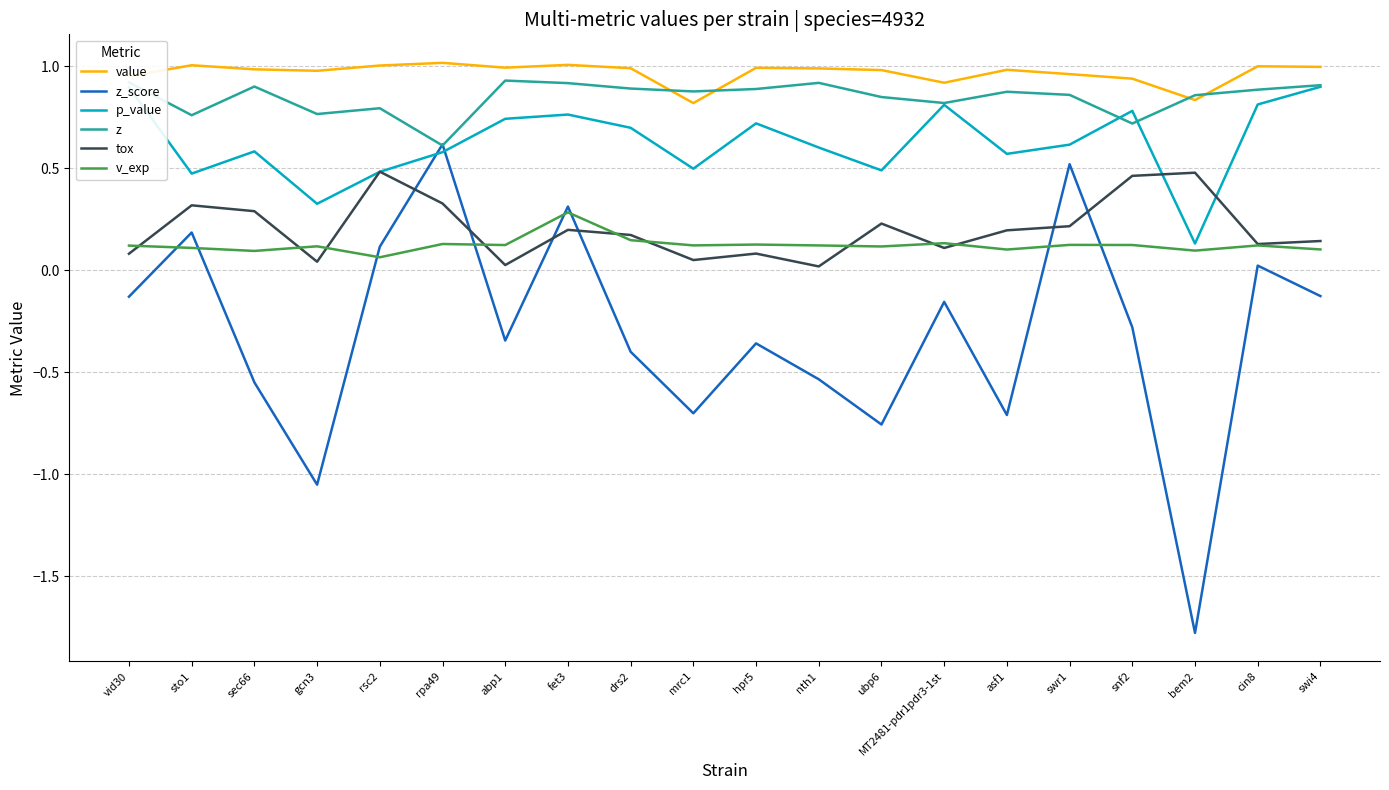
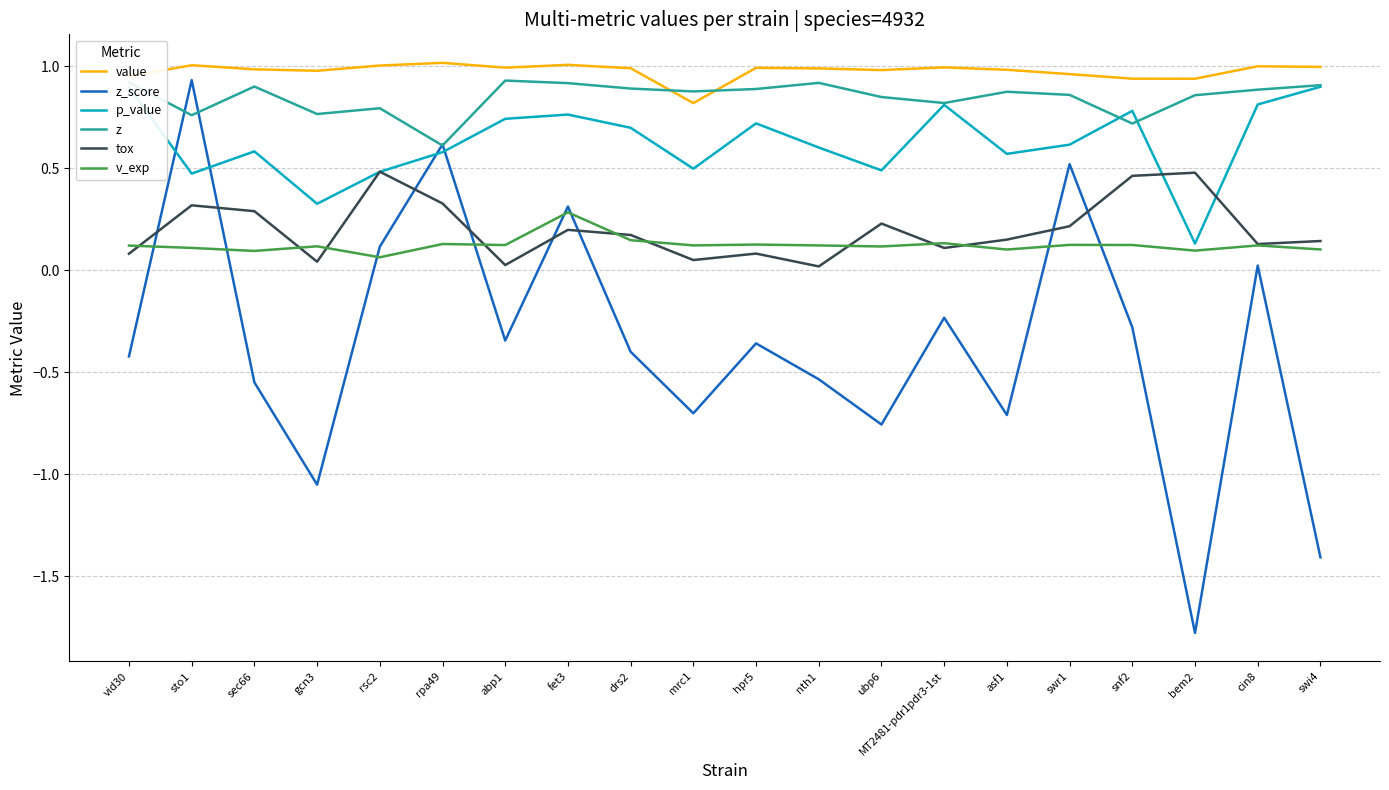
  {
    "value": {
      "sto1": 1.01,
      "sec66": 0.99,
      "gcn3": 0.98,
      "rsc2": 1.00,
      "rpa49": 1.02,
      "abp1": 0.99,
      "fet3": 1.01,
      "drs2": 0.99,
      "mrc1": 0.82,
      "hpr5": 0.99,
      "nth1": 0.99,
      "ubp6": 0.98,
-     "MT2481-pdr1pdr3-1st": 0.92,
+     "MT2481-pdr1pdr3-1st": 0.99,
      "asf1": 0.98,
      "swr1": 0.96,
      "snf2": 0.94,
-     "bem2": 0.83,
+     "bem2": 0.94,
      "cin8": 1.00,
      "swi4": 1.00
    },
    "z_score": {
-     "vid30": -0.13,
-     "sto1": 0.19,
+     "vid30": -0.42,
+     "sto1": 0.93,
      "sec66": -0.55,
      "gcn3": -1.05,
      "rsc2": 0.12,
      "abp1": -0.34,
      "fet3": 0.31,
      "drs2": -0.40,
      "mrc1": -0.70,
      "hpr5": -0.36,
      "nth1": -0.53,
      "ubp6": -0.76,
-     "MT2481-pdr1pdr3-1st": -0.15,
+     "MT2481-pdr1pdr3-1st": -0.23,
      "asf1": -0.71,
      "swr1": 0.52,
      "snf2": -0.28,
      "bem2": -1.78,
      "cin8": 0.02,
-     "swi4": -0.13
+     "swi4": -1.41
    },
    "tox": {
      "vid30": 0.08,
      "sto1": 0.32,
      "sec66": 0.29,
      "gcn3": 0.04,
      "rpa49": 0.33,
      "abp1": 0.03,
      "fet3": 0.20,
      "drs2": 0.17,
      "mrc1": 0.05,
      "hpr5": 0.08,
      "nth1": 0.02,
      "ubp6": 0.23,
      "MT2481-pdr1pdr3-1st": 0.11,
-     "asf1": 0.20,
+     "asf1": 0.15,
      "swr1": 0.22,
      "snf2": 0.46,
      "bem2": 0.48,
      "swi4": 0.14
    },
    "v_exp": {
      "vid30": 0.12,
      "sto1": 0.11,
      "sec66": 0.10,
      "gcn3": 0.12,
      "rsc2": 0.06,
      "rpa49": 0.13,
      "abp1": 0.12,
      "fet3": 0.28,
      "drs2": 0.15,
      "mrc1": 0.12,
      "hpr5": 0.13,
      "nth1": 0.12,
      "ubp6": 0.12,
      "MT2481-pdr1pdr3-1st": 0.13,
      "asf1": 0.10,
      "swr1": 0.12,
      "snf2": 0.12,
      "bem2": 0.10,
      "swi4": 0.10
    }
  }
